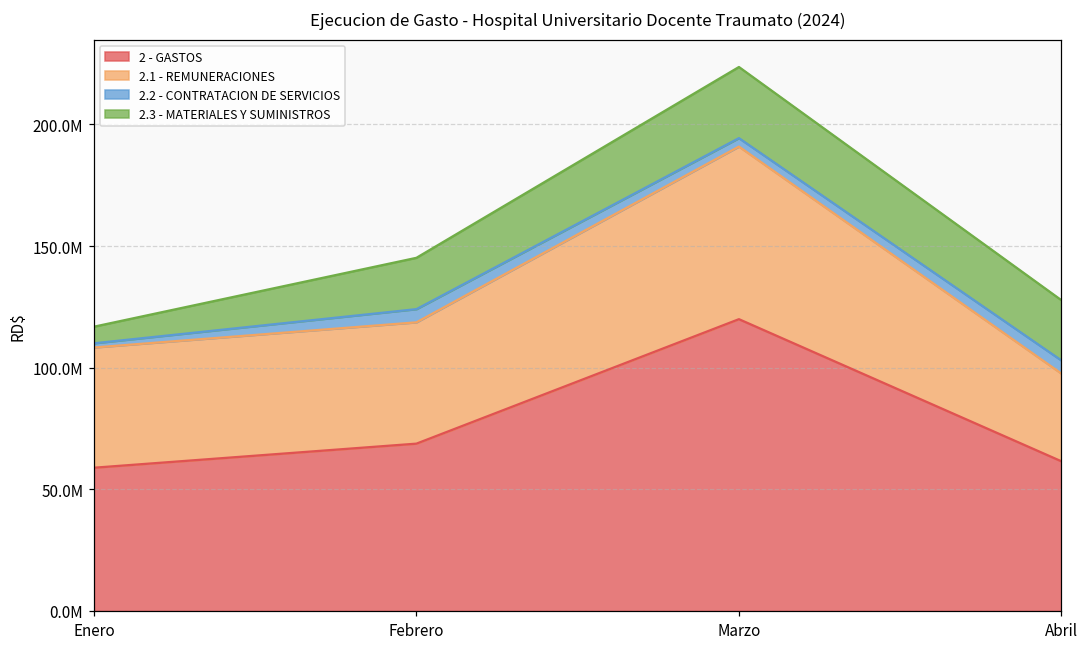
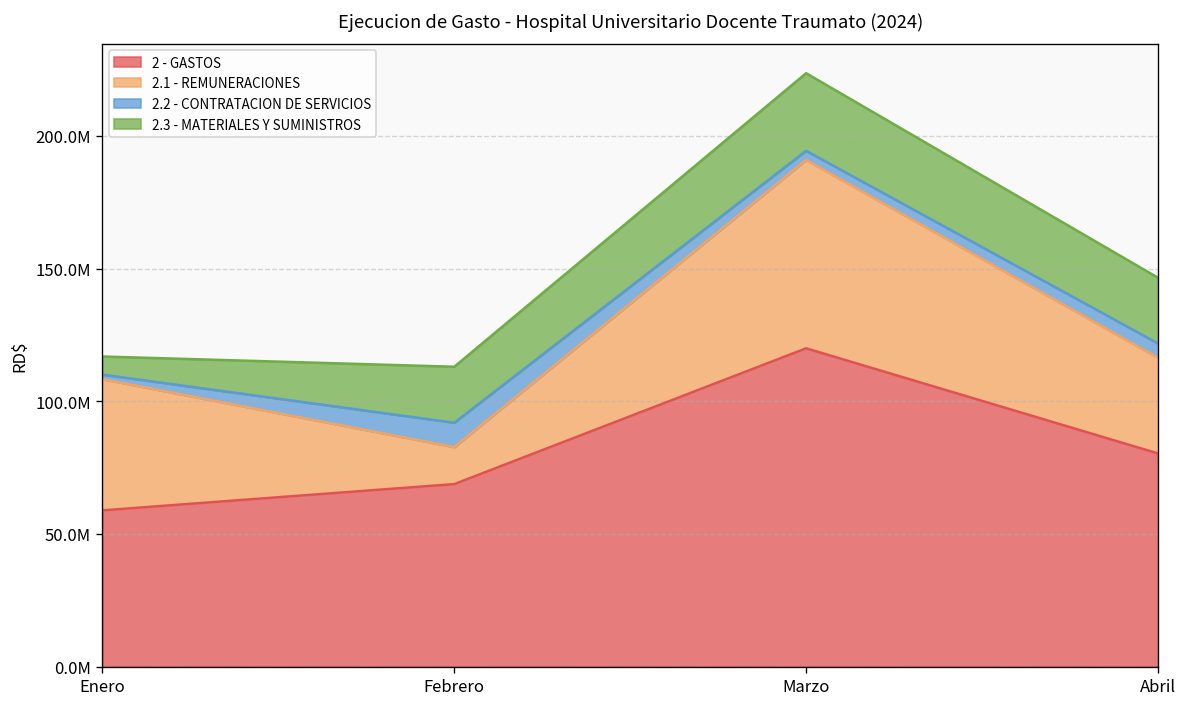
  {
    "2 - GASTOS": {
      "Enero": 59000000,
      "Febrero": 69000000,
      "Marzo": 120000000,
-     "Abril": 62000000
+     "Abril": 80000000
    },
    "2.1 - REMUNERACIONES": {
      "Enero": 49000000,
-     "Febrero": 50000000,
+     "Febrero": 14000000,
      "Marzo": 71000000,
      "Abril": 36000000
    },
    "2.2 - CONTRATACION DE SERVICIOS": {
      "Enero": 2000000,
-     "Febrero": 5000000,
+     "Febrero": 9000000,
      "Marzo": 3000000,
      "Abril": 5000000
    },
    "2.3 - MATERIALES Y SUMINISTROS": {
      "Enero": 7000000,
      "Febrero": 21000000,
      "Marzo": 29000000,
      "Abril": 25000000
    }
  }
